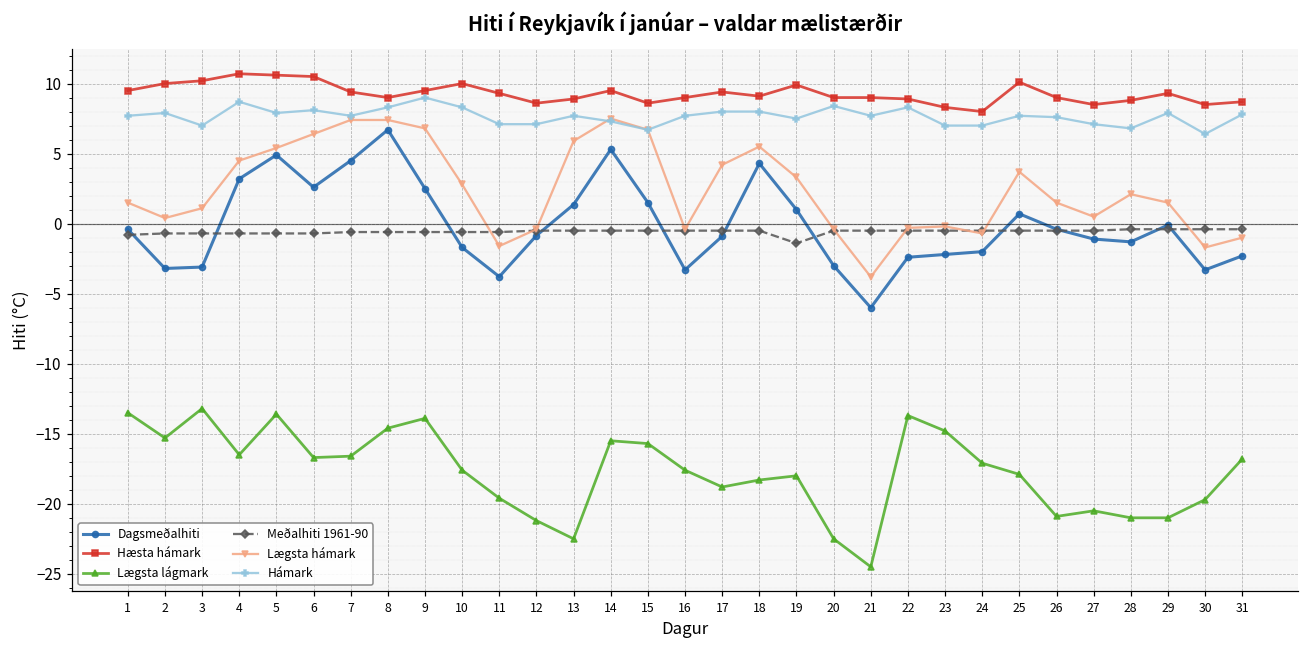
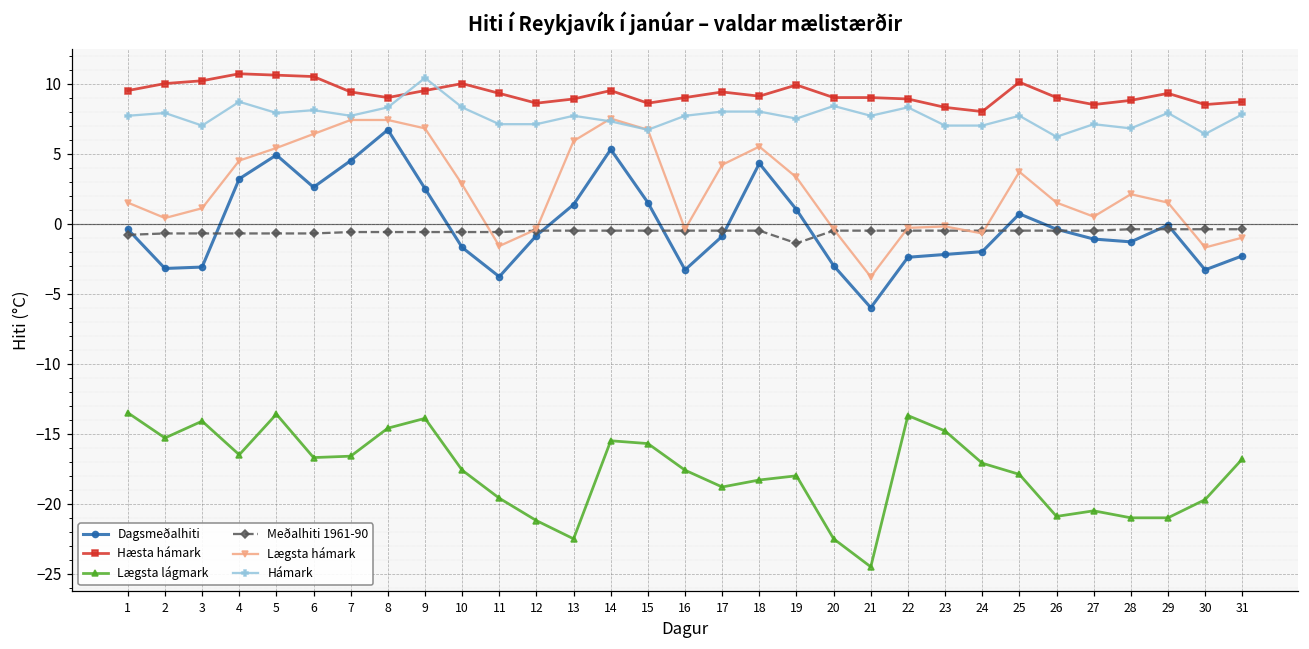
  {
    "Dagsmeðalhiti": {
      "1": -0.4,
      "2": -3.2,
      "3": -3.1,
      "4": 3.2,
      "5": 4.9,
      "6": 2.6,
      "7": 4.5,
      "8": 6.7,
      "9": 2.5,
      "10": -1.7,
      "11": -3.8,
      "12": -0.9,
      "13": 1.4,
      "14": 5.3,
      "15": 1.5,
      "16": -3.3,
      "17": -0.9,
      "18": 4.3,
      "19": 1.0,
      "20": -3.0,
      "21": -6.0,
      "22": -2.4,
      "23": -2.2,
      "24": -2.0,
      "25": 0.7,
      "27": -1.1,
      "28": -1.3,
      "29": -0.1,
      "30": -3.3,
      "31": -2.3
    },
    "Hæsta hámark": {
      "1": 9.5,
      "2": 10.0,
      "3": 10.2,
      "4": 10.7,
      "5": 10.6,
      "6": 10.5,
      "7": 9.4,
      "8": 9.0,
      "9": 9.5,
      "10": 10.0,
      "11": 9.3,
      "12": 8.6,
      "13": 8.9,
      "14": 9.5,
      "15": 8.6,
      "16": 9.0,
      "17": 9.4,
      "18": 9.1,
      "19": 9.9,
      "20": 9.0,
      "21": 9.0,
      "22": 8.9,
      "23": 8.3,
      "24": 8.0,
      "25": 10.1,
      "26": 9.0,
      "27": 8.5,
      "28": 8.8,
      "29": 9.3,
      "30": 8.5,
      "31": 8.7
    },
    "Lægsta lágmark": {
      "1": -13.5,
      "2": -15.3,
-     "3": -13.2,
+     "3": -14.1,
      "4": -16.5,
      "5": -13.6,
      "6": -16.7,
      "7": -16.6,
      "8": -14.6,
      "9": -13.9,
      "10": -17.6,
      "11": -19.6,
      "12": -21.2,
      "13": -22.5,
      "14": -15.5,
      "15": -15.7,
      "16": -17.6,
      "17": -18.8,
      "18": -18.3,
      "19": -18.0,
      "20": -22.5,
      "21": -24.5,
      "22": -13.7,
      "23": -14.8,
      "24": -17.1,
      "25": -17.9,
      "26": -20.9,
      "27": -20.5,
      "28": -21.0,
      "29": -21.0,
      "30": -19.7,
      "31": -16.8
    },
    "Meðalhiti 1961-90": {
      "1": -0.8,
      "2": -0.7,
      "3": -0.7,
      "4": -0.7,
      "5": -0.7,
      "6": -0.7,
      "7": -0.6,
      "8": -0.6,
      "9": -0.6,
      "10": -0.6,
      "11": -0.6,
      "13": -0.5,
      "14": -0.5,
      "15": -0.5,
      "17": -0.5,
      "18": -0.5,
      "19": -1.4,
      "21": -0.5,
      "22": -0.5,
      "23": -0.5,
      "25": -0.5,
      "27": -0.5,
      "28": -0.4,
      "29": -0.4,
      "30": -0.4,
      "31": -0.4
    },
    "Lægsta hámark": {
      "1": 1.5,
      "2": 0.4,
      "3": 1.1,
      "4": 4.5,
      "5": 5.4,
      "6": 6.4,
      "7": 7.4,
      "8": 7.4,
      "9": 6.8,
      "10": 2.8,
      "11": -1.6,
      "13": 5.9,
      "17": 4.2,
      "18": 5.5,
      "19": 3.3,
      "21": -3.8,
      "22": -0.3,
      "23": -0.2,
      "25": 3.7,
      "26": 1.5,
      "27": 0.5,
      "28": 2.1,
      "29": 1.5,
      "30": -1.7,
      "31": -1.0
    },
    "Hámark": {
      "1": 7.7,
      "2": 7.9,
      "3": 7.0,
      "4": 8.7,
      "5": 7.9,
      "6": 8.1,
      "7": 7.7,
      "8": 8.3,
-     "9": 9.0,
+     "9": 10.4,
      "10": 8.3,
      "11": 7.1,
      "12": 7.1,
      "13": 7.7,
      "16": 7.7,
      "17": 8.0,
      "18": 8.0,
      "19": 7.5,
      "20": 8.4,
      "21": 7.7,
      "22": 8.3,
      "23": 7.0,
      "24": 7.0,
      "25": 7.7,
-     "26": 7.6,
+     "26": 6.2,
      "27": 7.1,
      "28": 6.8,
      "29": 7.9,
      "30": 6.4,
      "31": 7.8
    }
  }
